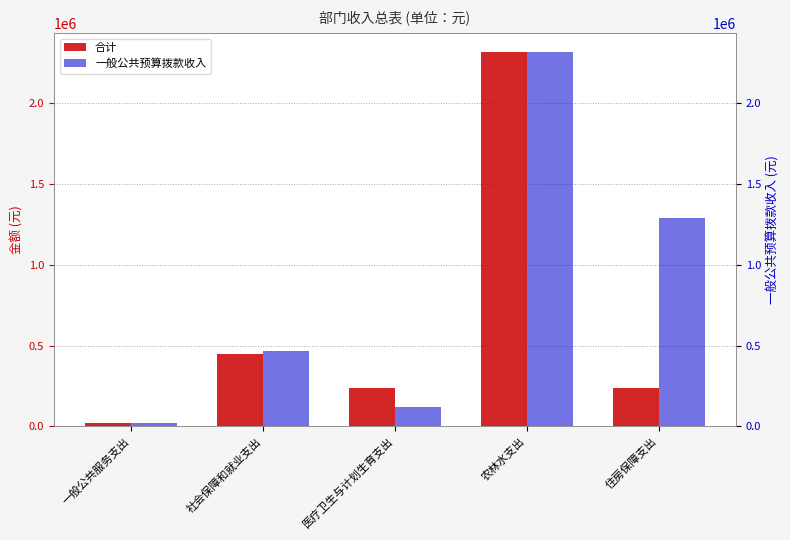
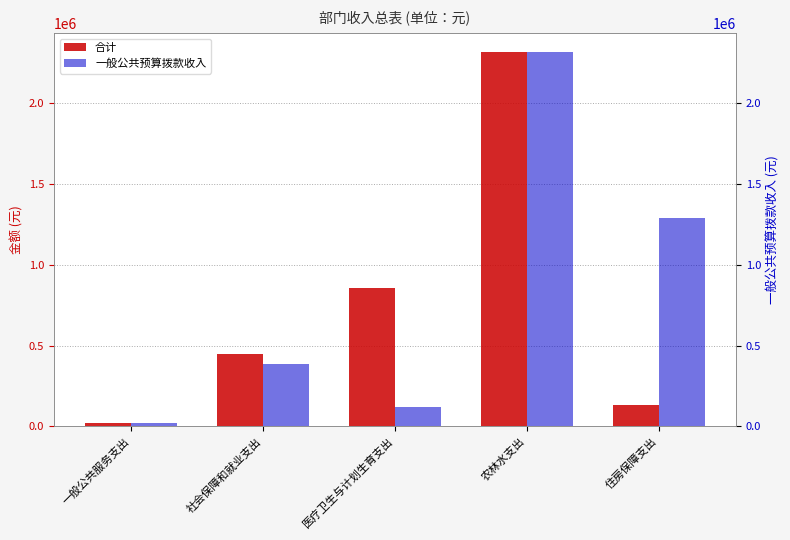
  {
    "合计": {
      "一般公共服务支出": 20000,
      "社会保障和就业支出": 450000,
-     "医疗卫生与计划生育支出": 240000,
+     "医疗卫生与计划生育支出": 860000,
      "农林水支出": 2320000,
-     "住房保障支出": 240000
+     "住房保障支出": 130000
    },
    "一般公共预算拨款收入": {
      "一般公共服务支出": 20000,
-     "社会保障和就业支出": 470000,
+     "社会保障和就业支出": 390000,
      "医疗卫生与计划生育支出": 120000,
      "农林水支出": 2320000,
      "住房保障支出": 1290000
    }
  }
